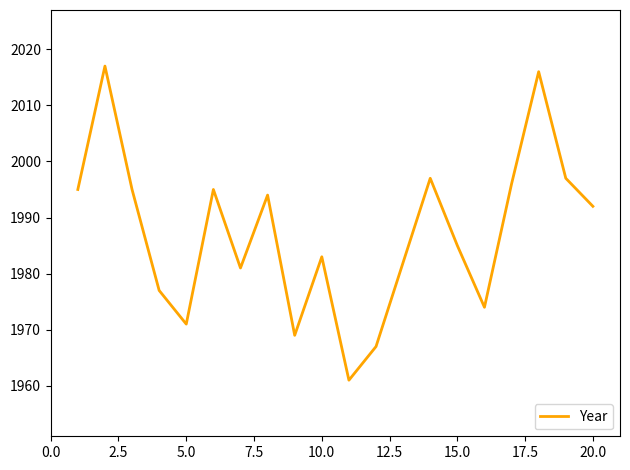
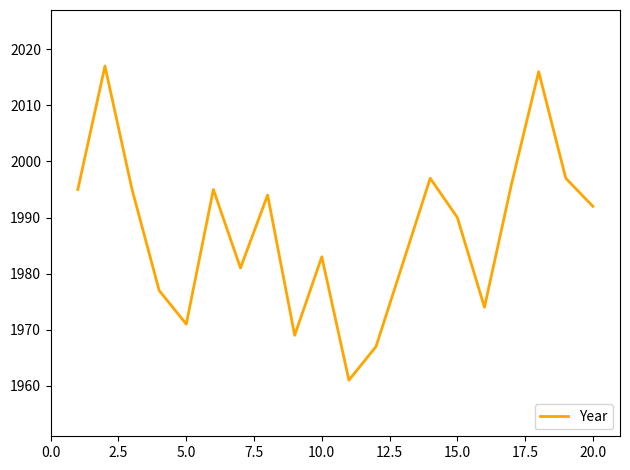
  {
    "5.0": 1971,
    "10.0": 1983,
-   "15.0": 1985,
+   "15.0": 1990,
    "20.0": 1992
  }
